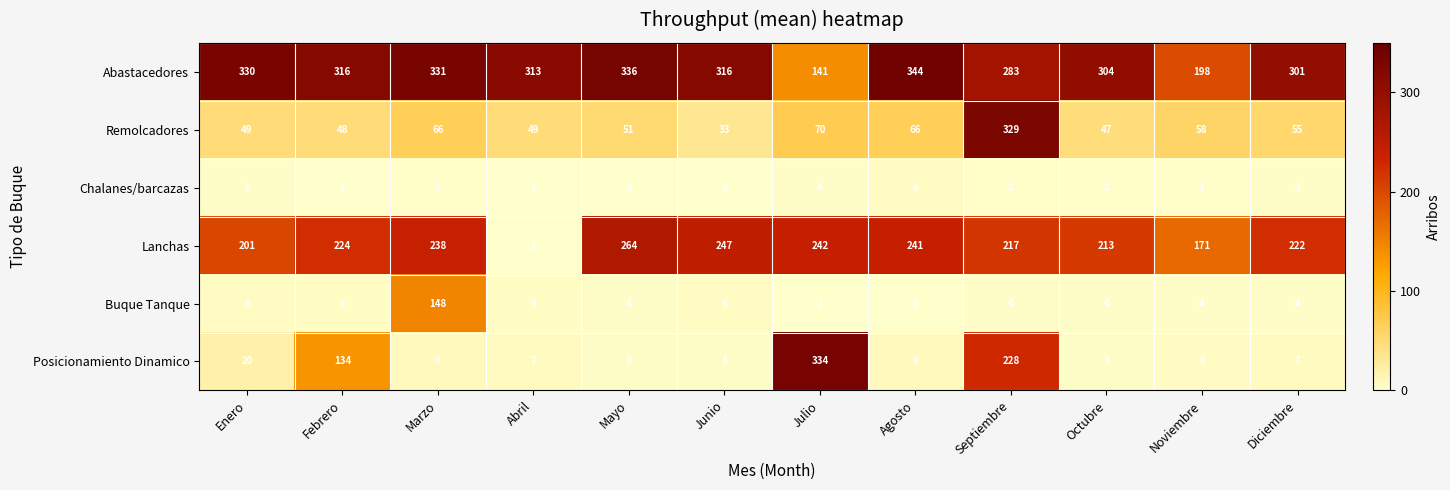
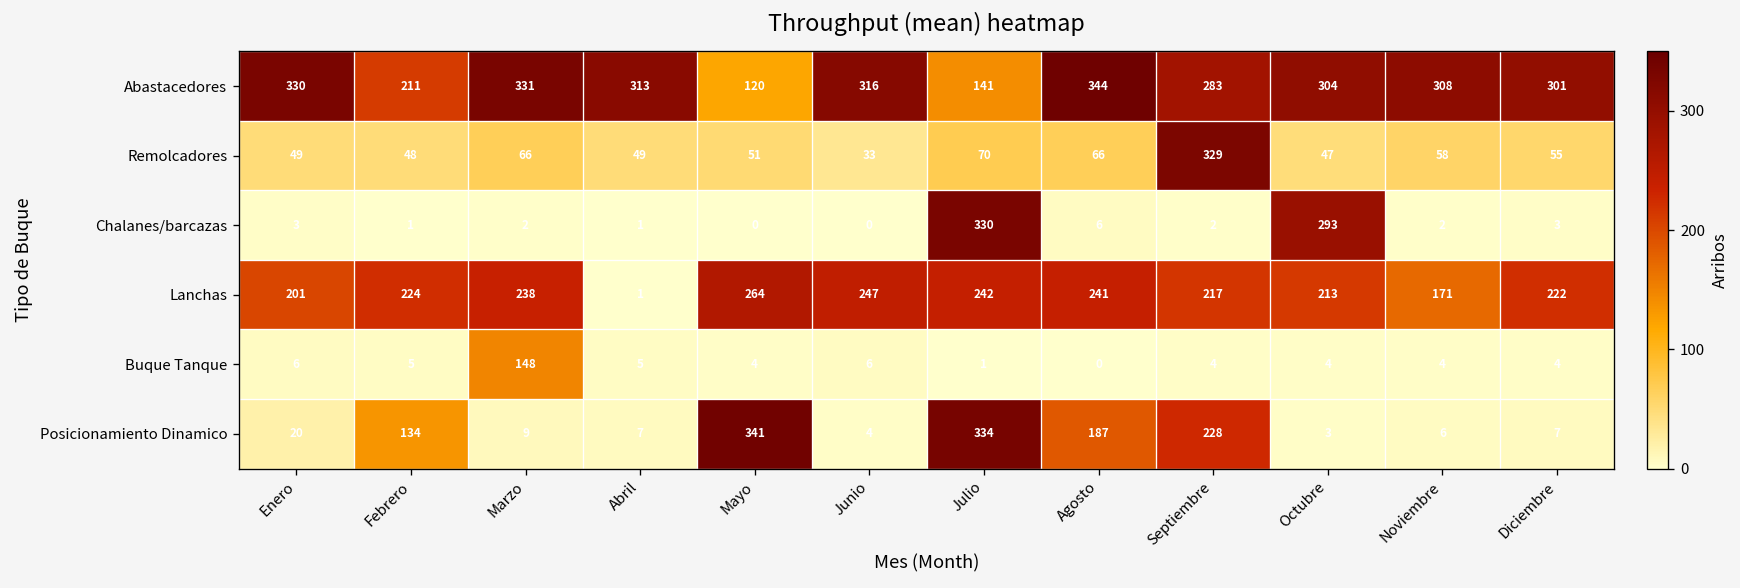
  {
    "Abastacedores": {
      "Enero": 330,
-     "Febrero": 316,
+     "Febrero": 211,
      "Marzo": 331,
      "Abril": 313,
-     "Mayo": 336,
+     "Mayo": 120,
      "Junio": 316,
      "Julio": 141,
      "Agosto": 344,
      "Septiembre": 283,
      "Octubre": 304,
-     "Noviembre": 198,
+     "Noviembre": 308,
      "Diciembre": 301
    },
    "Remolcadores": {
      "Enero": 49,
      "Febrero": 48,
      "Marzo": 66,
      "Abril": 49,
      "Mayo": 51,
      "Junio": 33,
      "Julio": 70,
      "Agosto": 66,
      "Septiembre": 329,
      "Octubre": 47,
      "Noviembre": 58,
      "Diciembre": 55
    },
    "Chalanes/barcazas": {
      "Enero": 3,
      "Febrero": 1,
      "Marzo": 2,
      "Abril": 1,
      "Mayo": 0,
      "Junio": 0,
-     "Julio": 4,
+     "Julio": 330,
      "Agosto": 6,
      "Septiembre": 2,
-     "Octubre": 2,
+     "Octubre": 293,
      "Noviembre": 2,
      "Diciembre": 3
    },
    "Lanchas": {
      "Enero": 201,
      "Febrero": 224,
      "Marzo": 238,
      "Abril": 1,
      "Mayo": 264,
      "Junio": 247,
      "Julio": 242,
      "Agosto": 241,
      "Septiembre": 217,
      "Octubre": 213,
      "Noviembre": 171,
      "Diciembre": 222
    },
    "Buque Tanque": {
      "Enero": 6,
      "Febrero": 5,
      "Marzo": 148,
      "Abril": 5,
      "Mayo": 4,
      "Junio": 6,
      "Julio": 1,
      "Agosto": 0,
      "Septiembre": 4,
      "Octubre": 4,
      "Noviembre": 4,
      "Diciembre": 4
    },
    "Posicionamiento Dinamico": {
      "Enero": 20,
      "Febrero": 134,
      "Marzo": 9,
      "Abril": 7,
-     "Mayo": 3,
+     "Mayo": 341,
      "Junio": 4,
      "Julio": 334,
-     "Agosto": 9,
+     "Agosto": 187,
      "Septiembre": 228,
      "Octubre": 3,
      "Noviembre": 6,
      "Diciembre": 7
    }
  }
